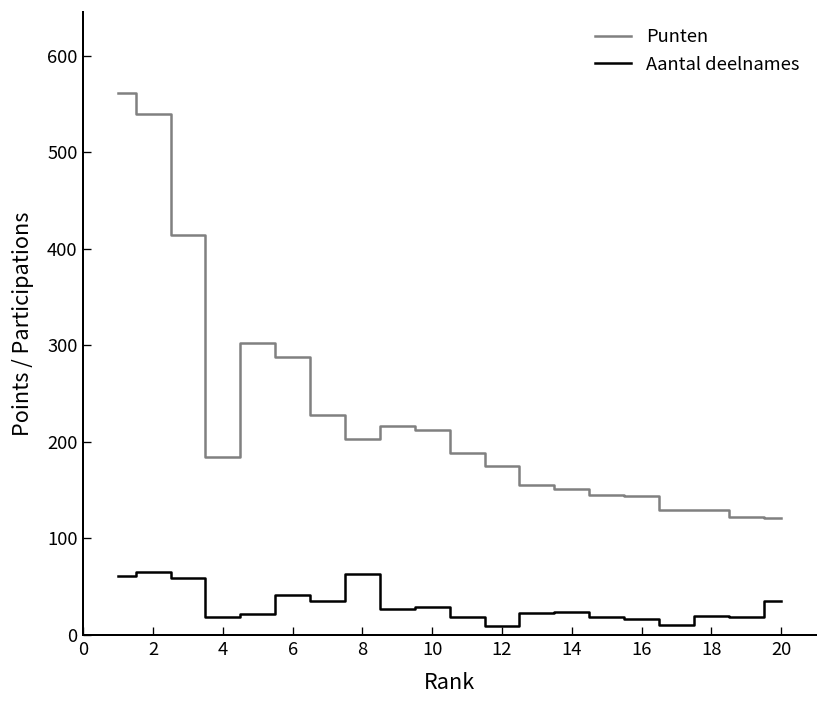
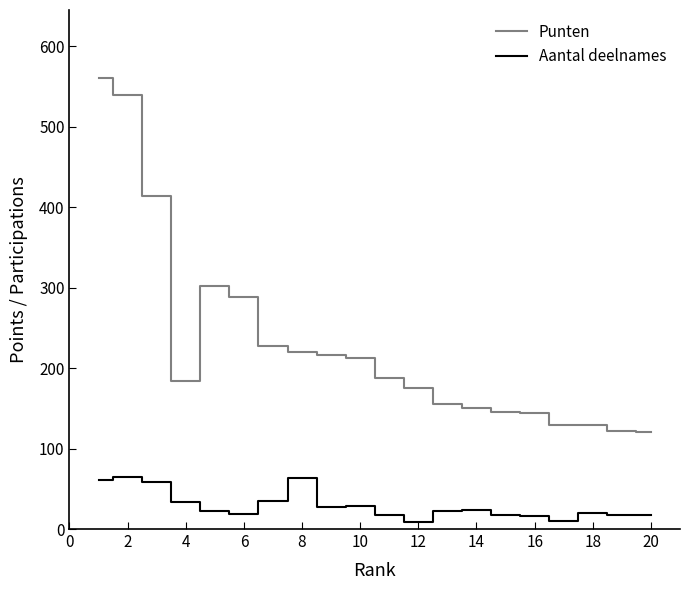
  {
    "Punten": {
      "2": 540,
      "4": 180,
      "6": 290,
-     "8": 200,
+     "8": 220,
      "10": 210,
      "12": 180,
      "14": 150,
      "16": 140,
      "18": 130,
      "20": 120
    },
    "Aantal deelnames": {
      "2": 70,
-     "4": 20,
-     "6": 40,
+     "4": 30,
+     "6": 20,
      "8": 60,
      "10": 30,
      "12": 10,
      "14": 20,
      "16": 20,
      "18": 20,
-     "20": 40
+     "20": 20
    }
  }
